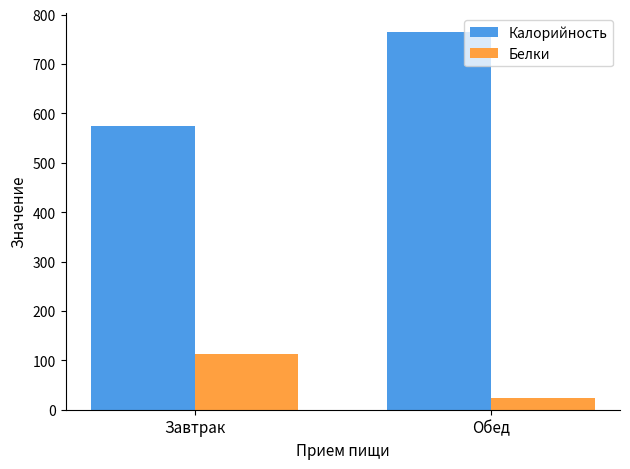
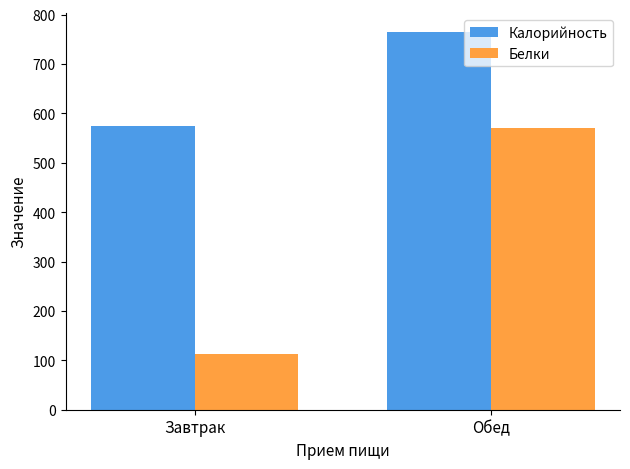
  {
    "Калорийность": {
      "Завтрак": 580,
      "Обед": 770
    },
    "Белки": {
      "Завтрак": 110,
-     "Обед": 20
+     "Обед": 570
    }
  }
